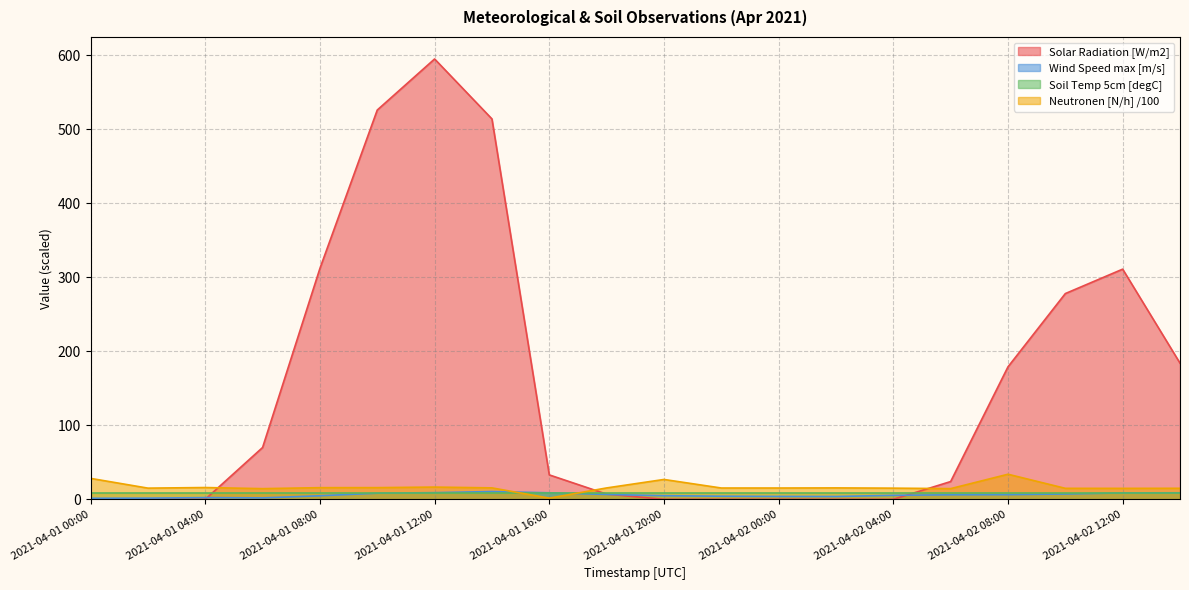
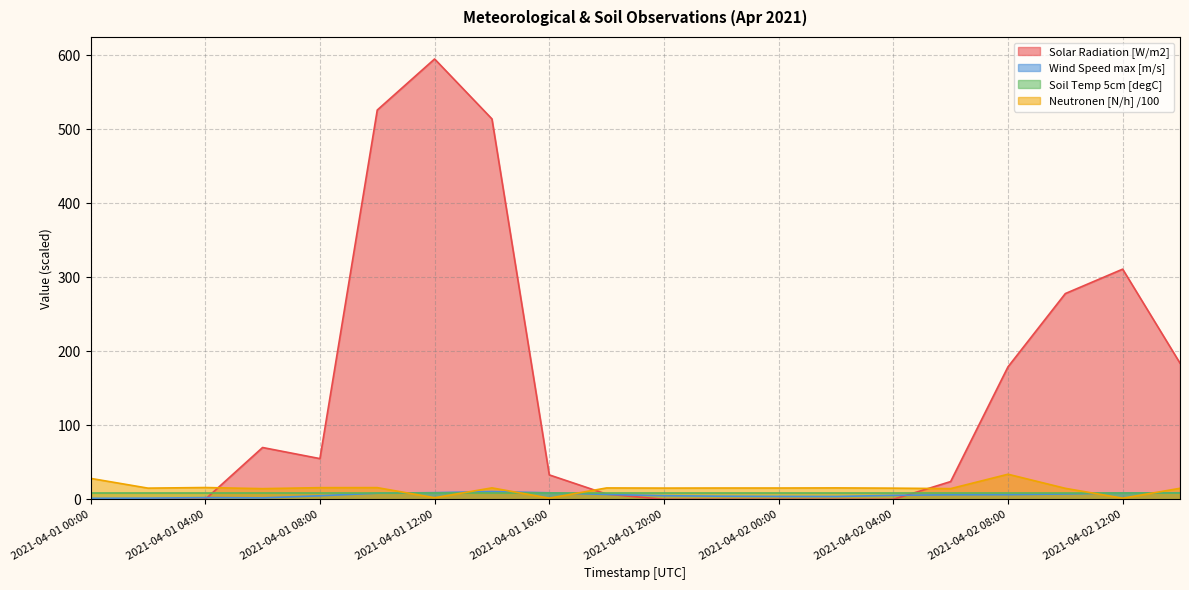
  {
    "Solar Radiation [W/m2]": {
-     "2021-04-01 08:00": 310,
+     "2021-04-01 08:00": 60,
      "2021-04-01 12:00": 600,
      "2021-04-01 16:00": 30,
      "2021-04-01 20:00": 0,
      "2021-04-02 00:00": 0,
      "2021-04-02 04:00": 0,
      "2021-04-02 08:00": 180,
      "2021-04-02 12:00": 310
    },
    "Wind Speed max [m/s]": {
      "2021-04-02 00:00": 0
    },
    "Soil Temp 5cm [degC]": {
      "2021-04-01 00:00": 10,
      "2021-04-01 04:00": 10,
      "2021-04-02 00:00": 10
    },
    "Neutronen [N/h] /100": {
      "2021-04-01 00:00": 30,
      "2021-04-01 04:00": 20,
      "2021-04-01 08:00": 20,
-     "2021-04-01 12:00": 20,
+     "2021-04-01 12:00": 0,
      "2021-04-01 16:00": 0,
-     "2021-04-01 20:00": 30,
+     "2021-04-01 20:00": 20,
      "2021-04-02 00:00": 20,
      "2021-04-02 04:00": 20,
      "2021-04-02 08:00": 30,
-     "2021-04-02 12:00": 10
+     "2021-04-02 12:00": 0
    }
  }
